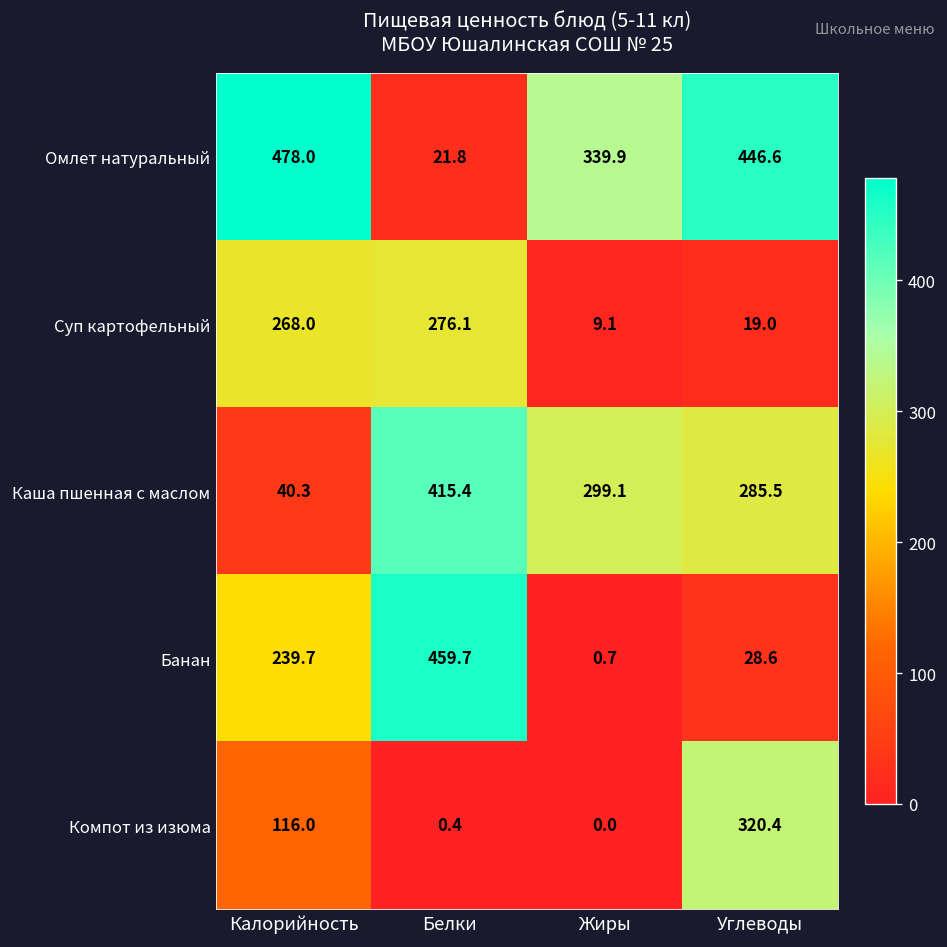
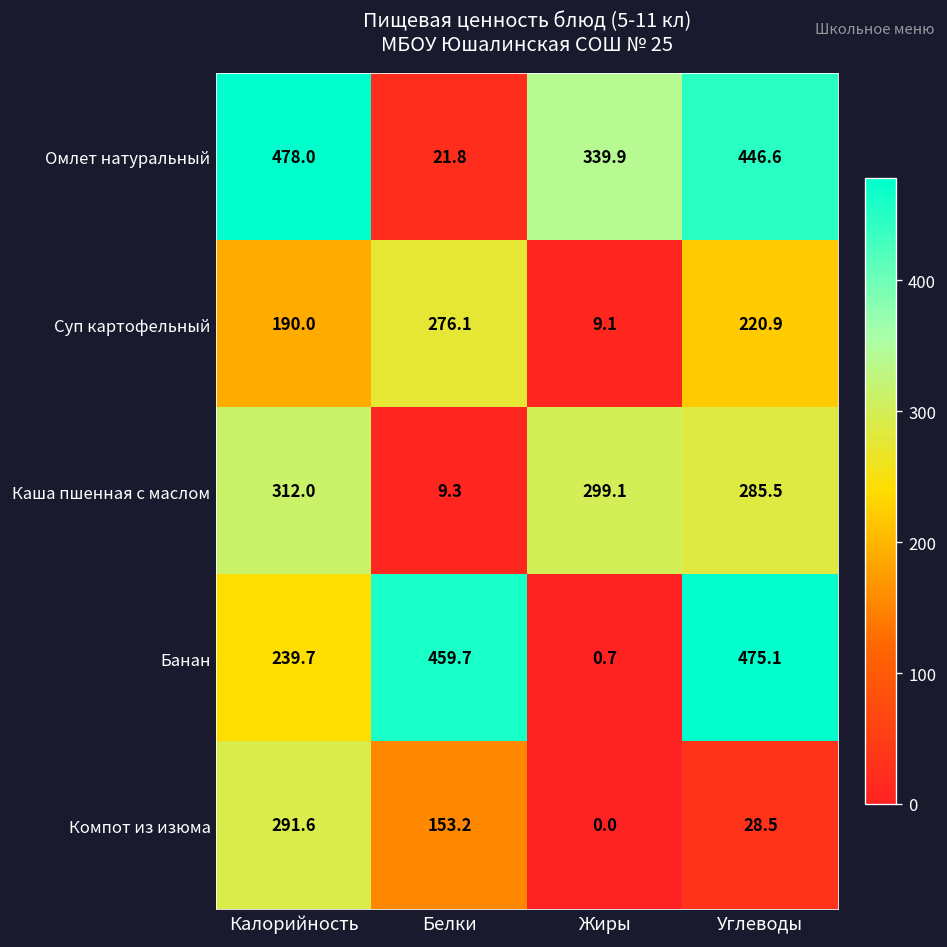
  {
    "Омлет натуральный": {
      "Калорийность": 478.0,
      "Белки": 21.8,
      "Жиры": 339.9,
      "Углеводы": 446.6
    },
    "Суп картофельный": {
-     "Калорийность": 268.0,
+     "Калорийность": 190.0,
      "Белки": 276.1,
      "Жиры": 9.1,
-     "Углеводы": 19.0
+     "Углеводы": 220.9
    },
    "Каша пшенная с маслом": {
-     "Калорийность": 40.3,
-     "Белки": 415.4,
+     "Калорийность": 312.0,
+     "Белки": 9.3,
      "Жиры": 299.1,
      "Углеводы": 285.5
    },
    "Банан": {
      "Калорийность": 239.7,
      "Белки": 459.7,
      "Жиры": 0.7,
-     "Углеводы": 28.6
+     "Углеводы": 475.1
    },
    "Компот из изюма": {
-     "Калорийность": 116.0,
-     "Белки": 0.4,
+     "Калорийность": 291.6,
+     "Белки": 153.2,
      "Жиры": 0.0,
-     "Углеводы": 320.4
+     "Углеводы": 28.5
    }
  }
